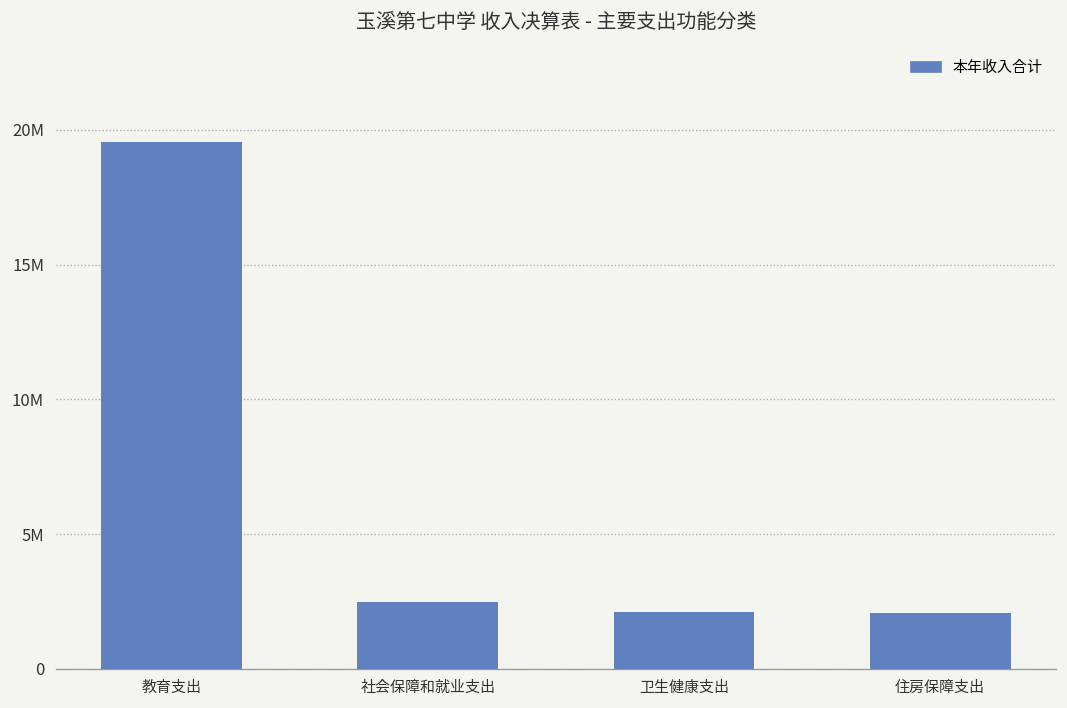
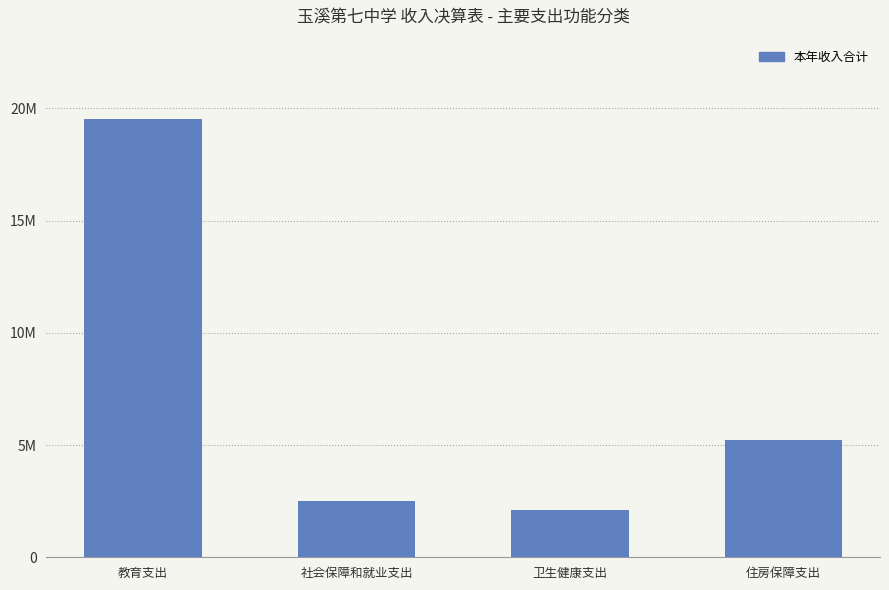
  {
    "教育支出": 19500000,
    "社会保障和就业支出": 2500000,
    "卫生健康支出": 2100000,
-   "住房保障支出": 2100000
+   "住房保障支出": 5200000
  }
